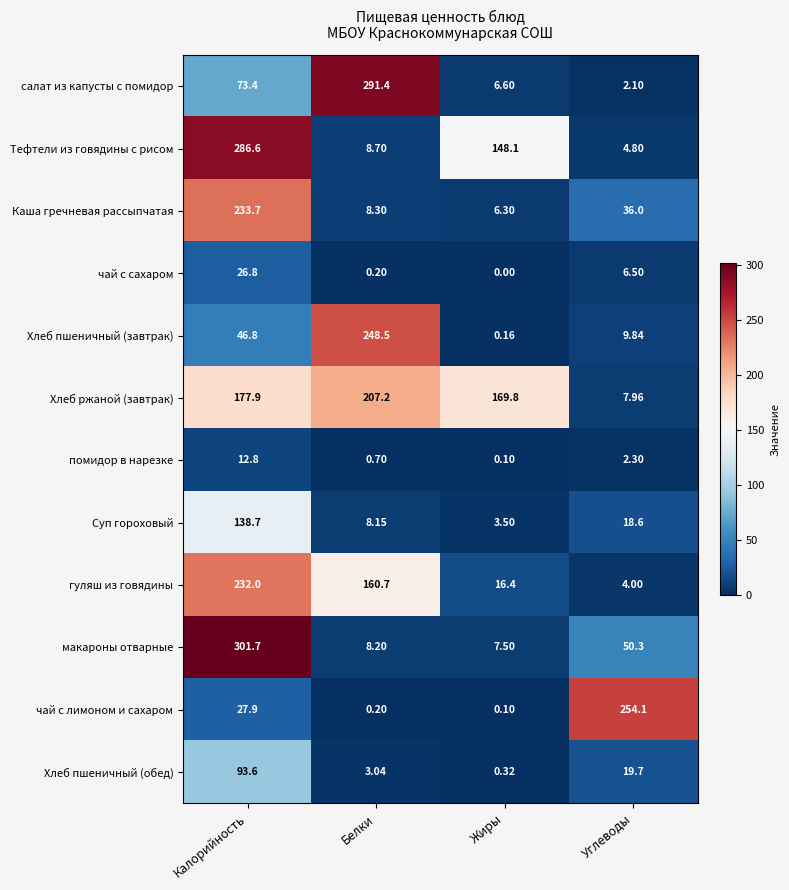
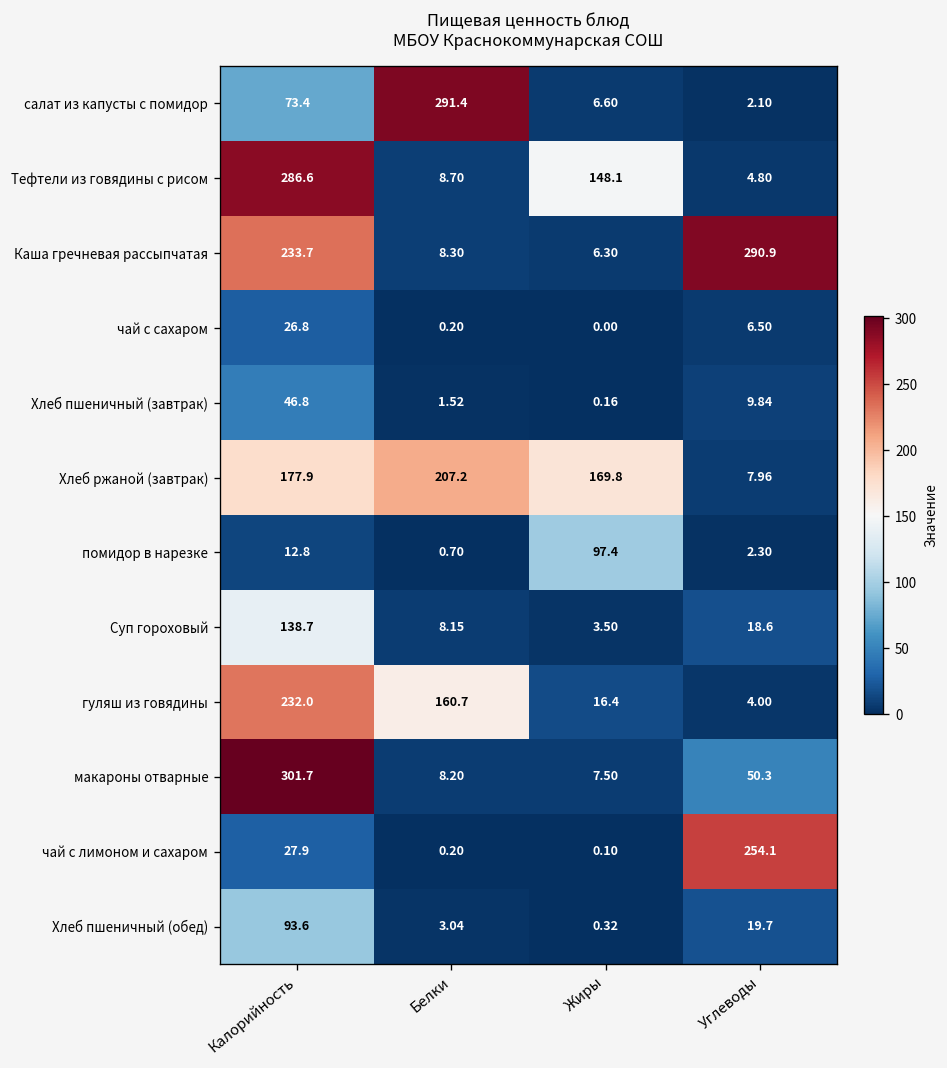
  {
    "салат из капусты с помидор": {
      "Калорийность": 73.4,
      "Белки": 291.4,
      "Жиры": 6.60,
      "Углеводы": 2.10
    },
    "Тефтели из говядины с рисом": {
      "Калорийность": 286.6,
      "Белки": 8.70,
      "Жиры": 148.1,
      "Углеводы": 4.80
    },
    "Каша гречневая рассыпчатая": {
      "Калорийность": 233.7,
      "Белки": 8.30,
      "Жиры": 6.30,
-     "Углеводы": 36.0
+     "Углеводы": 290.9
    },
    "чай с сахаром": {
      "Калорийность": 26.8,
      "Белки": 0.20,
      "Жиры": 0.00,
      "Углеводы": 6.50
    },
    "Хлеб пшеничный (завтрак)": {
      "Калорийность": 46.8,
-     "Белки": 248.5,
+     "Белки": 1.52,
      "Жиры": 0.16,
      "Углеводы": 9.84
    },
    "Хлеб ржаной (завтрак)": {
      "Калорийность": 177.9,
      "Белки": 207.2,
      "Жиры": 169.8,
      "Углеводы": 7.96
    },
    "помидор в нарезке": {
      "Калорийность": 12.8,
      "Белки": 0.70,
-     "Жиры": 0.10,
+     "Жиры": 97.4,
      "Углеводы": 2.30
    },
    "Суп гороховый": {
      "Калорийность": 138.7,
      "Белки": 8.15,
      "Жиры": 3.50,
      "Углеводы": 18.6
    },
    "гуляш из говядины": {
      "Калорийность": 232.0,
      "Белки": 160.7,
      "Жиры": 16.4,
      "Углеводы": 4.00
    },
    "макароны отварные": {
      "Калорийность": 301.7,
      "Белки": 8.20,
      "Жиры": 7.50,
      "Углеводы": 50.3
    },
    "чай с лимоном и сахаром": {
      "Калорийность": 27.9,
      "Белки": 0.20,
      "Жиры": 0.10,
      "Углеводы": 254.1
    },
    "Хлеб пшеничный (обед)": {
      "Калорийность": 93.6,
      "Белки": 3.04,
      "Жиры": 0.32,
      "Углеводы": 19.7
    }
  }
